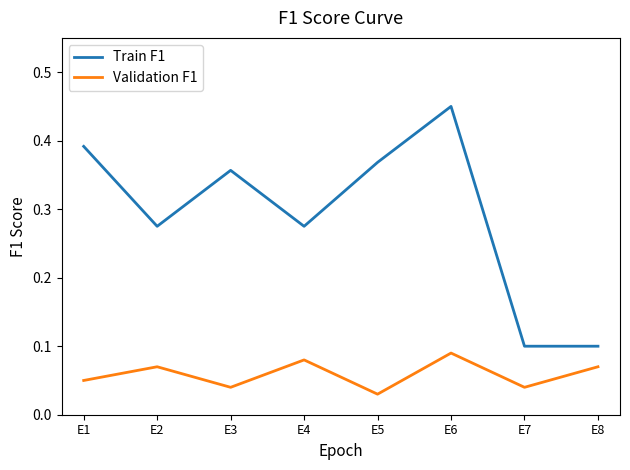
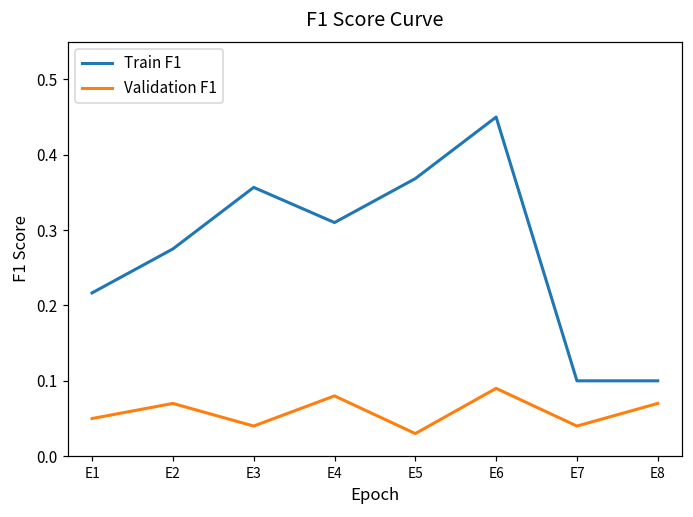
  {
    "Train F1": {
-     "E1": 0.39,
+     "E1": 0.22,
      "E2": 0.28,
      "E3": 0.36,
-     "E4": 0.28,
+     "E4": 0.31,
      "E5": 0.37,
      "E6": 0.45,
      "E7": 0.10,
      "E8": 0.10
    },
    "Validation F1": {
      "E1": 0.05,
      "E2": 0.07,
      "E3": 0.04,
      "E4": 0.08,
      "E5": 0.03,
      "E6": 0.09,
      "E7": 0.04,
      "E8": 0.07
    }
  }
